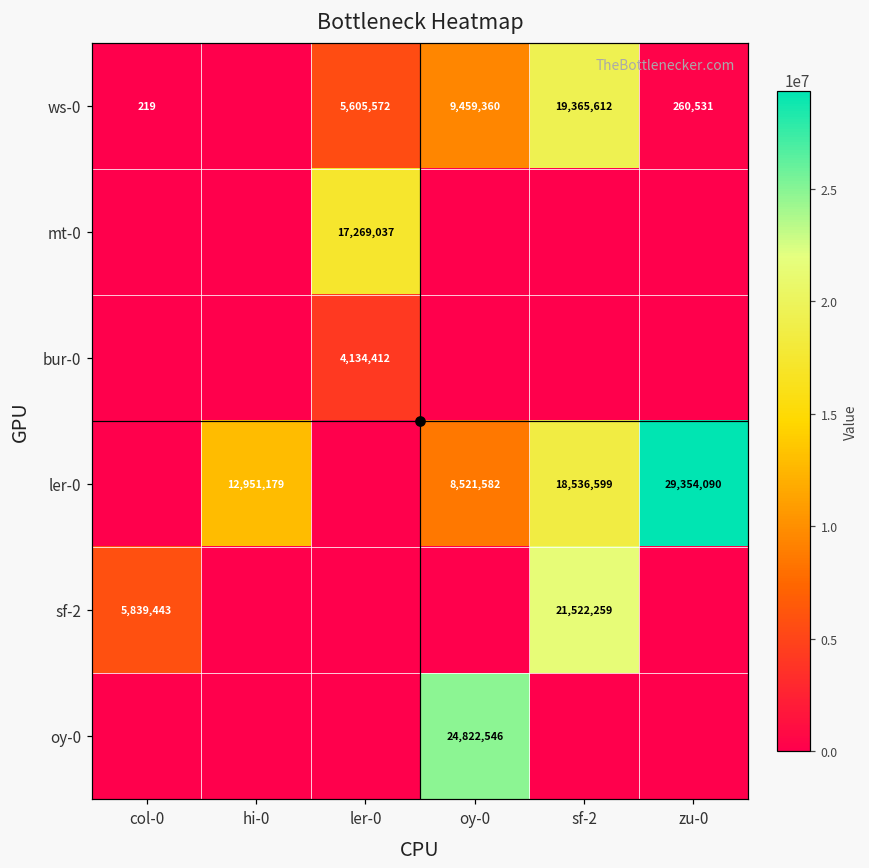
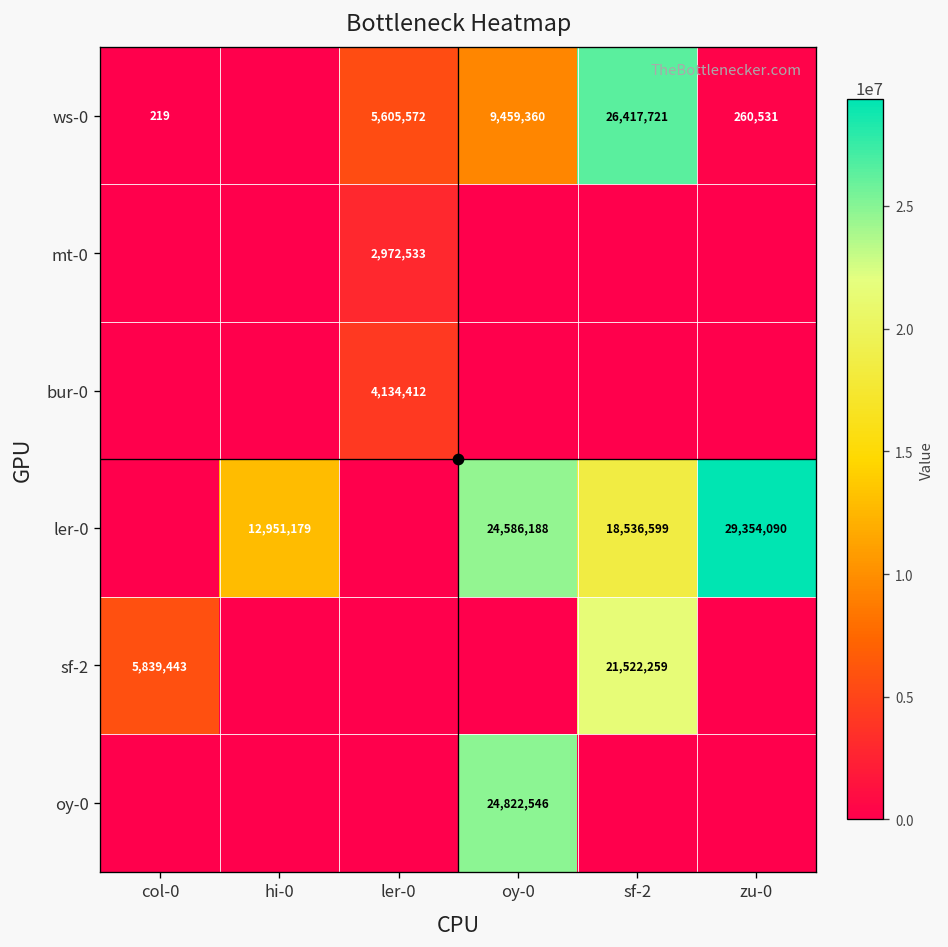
  {
    "ws-0": {
      "col-0": "219",
      "ler-0": "5,605,572",
      "oy-0": "9,459,360",
-     "sf-2": "19,365,612"
+     "sf-2": "26,417,721"
    },
    "mt-0": {
-     "ler-0": "17,269,037"
+     "ler-0": "2,972,533"
    },
    "bur-0": {
      "ler-0": "4,134,412"
    },
    "ler-0": {
      "hi-0": "12,951,179",
-     "oy-0": "8,521,582",
+     "oy-0": "24,586,188",
      "sf-2": "18,536,599",
      "zu-0": "29,354,090"
    },
    "sf-2": {
      "col-0": "5,839,443",
      "sf-2": "21,522,259"
    },
    "oy-0": {
      "oy-0": "24,822,546"
    }
  }
